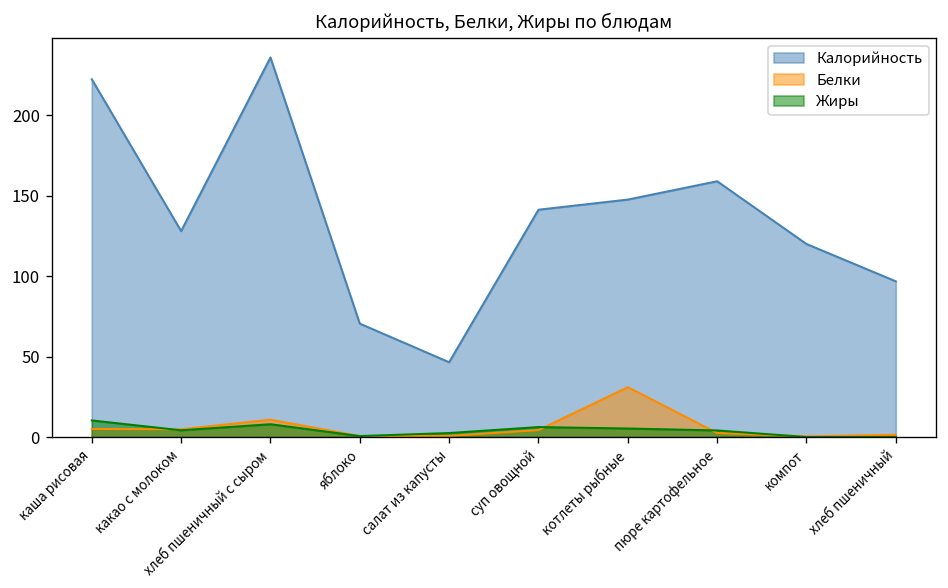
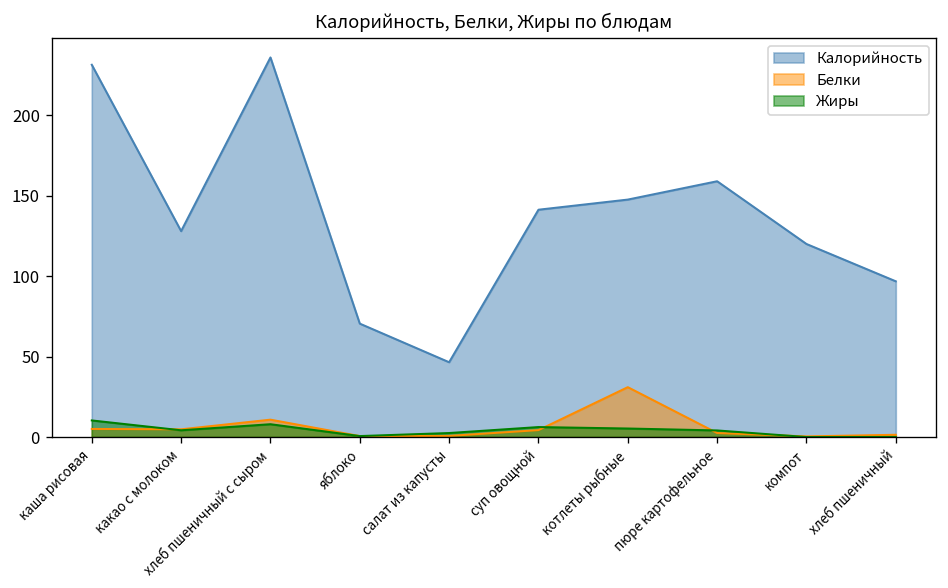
  {
    "Калорийность": {
-     "каша рисовая": 222,
+     "каша рисовая": 231,
      "какао с молоком": 128,
      "хлеб пшеничный с сыром": 236,
      "яблоко": 71,
      "салат из капусты": 47,
      "суп овощной": 141,
      "котлеты рыбные": 148,
      "пюре картофельное": 159,
      "компот": 120,
      "хлеб пшеничный": 97
    },
    "Белки": {
      "каша рисовая": 5,
      "хлеб пшеничный с сыром": 11,
      "котлеты рыбные": 31
    },
    "Жиры": {
      "каша рисовая": 10,
      "хлеб пшеничный с сыром": 8,
      "котлеты рыбные": 5
    }
  }
